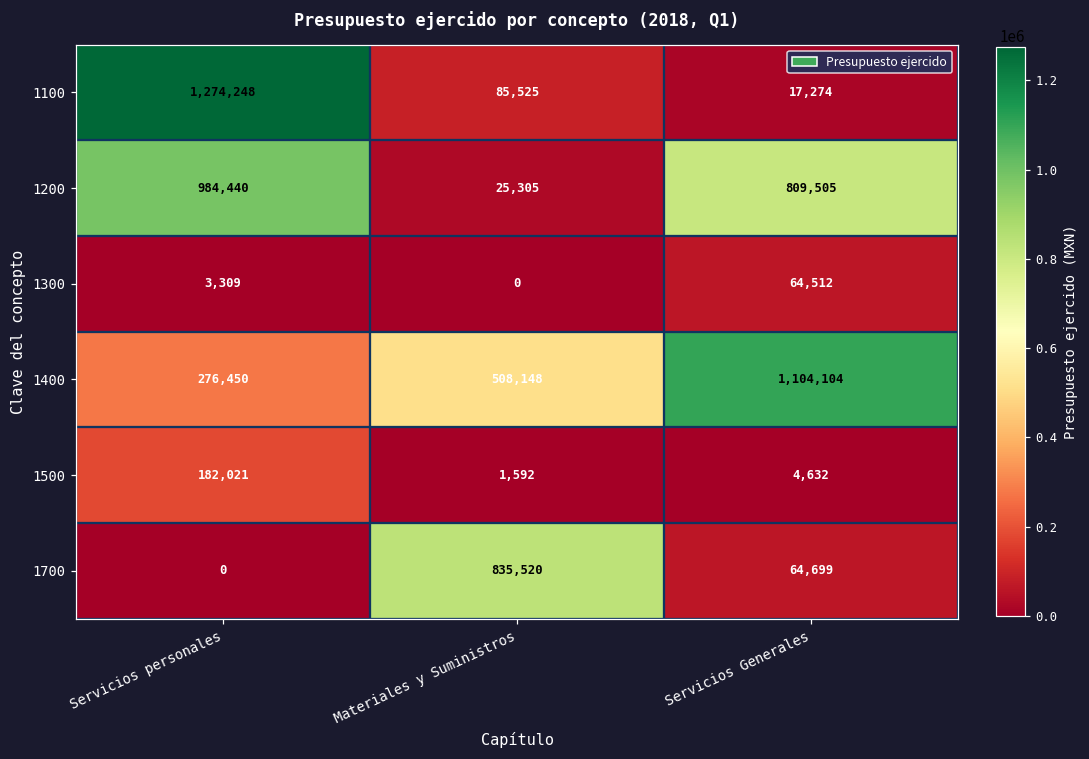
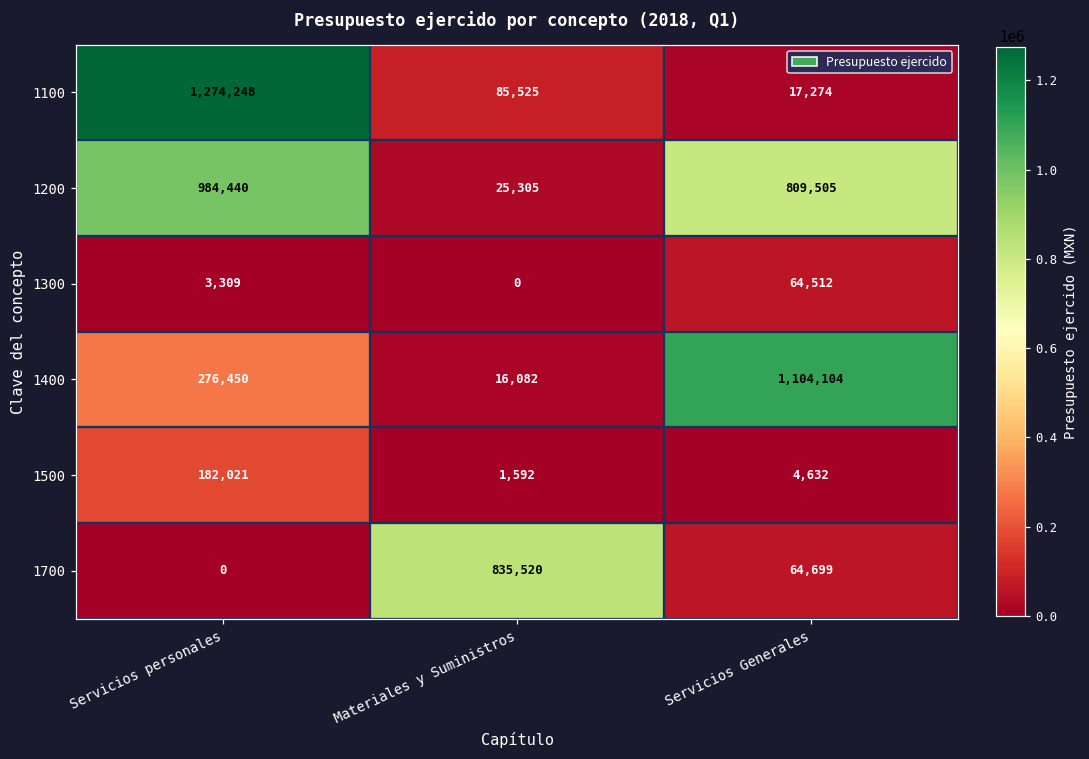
  {
    "1100": {
      "Servicios personales": "1,274,248",
      "Materiales y Suministros": "85,525",
      "Servicios Generales": "17,274"
    },
    "1200": {
      "Servicios personales": "984,440",
      "Materiales y Suministros": "25,305",
      "Servicios Generales": "809,505"
    },
    "1300": {
      "Servicios personales": "3,309",
      "Materiales y Suministros": "0",
      "Servicios Generales": "64,512"
    },
    "1400": {
      "Servicios personales": "276,450",
-     "Materiales y Suministros": "508,148",
+     "Materiales y Suministros": "16,082",
      "Servicios Generales": "1,104,104"
    },
    "1500": {
      "Servicios personales": "182,021",
      "Materiales y Suministros": "1,592",
      "Servicios Generales": "4,632"
    },
    "1700": {
      "Servicios personales": "0",
      "Materiales y Suministros": "835,520",
      "Servicios Generales": "64,699"
    }
  }
